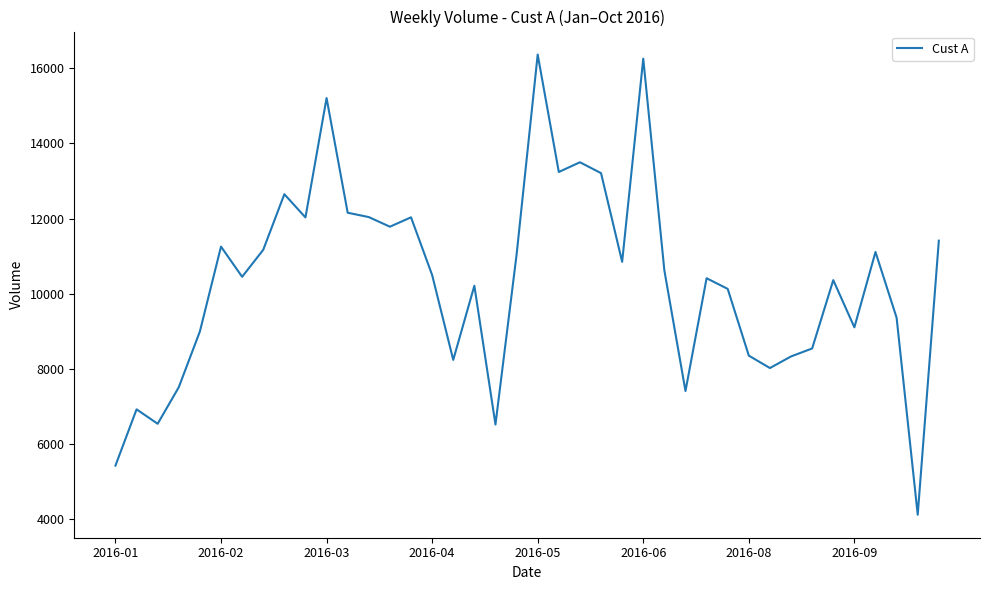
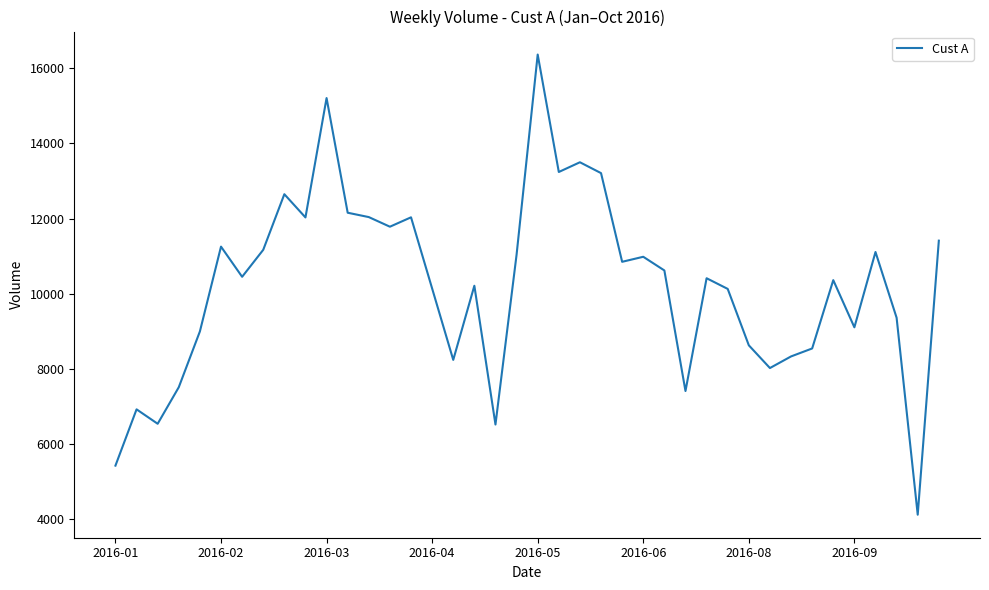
  {
    "2016-01": 5400,
    "2016-02": 11300,
    "2016-03": 15200,
-   "2016-04": 10500,
+   "2016-04": 10100,
    "2016-05": 16400,
-   "2016-06": 16300,
-   "2016-08": 8400,
+   "2016-06": 11000,
+   "2016-08": 8600,
    "2016-09": 9100
  }
